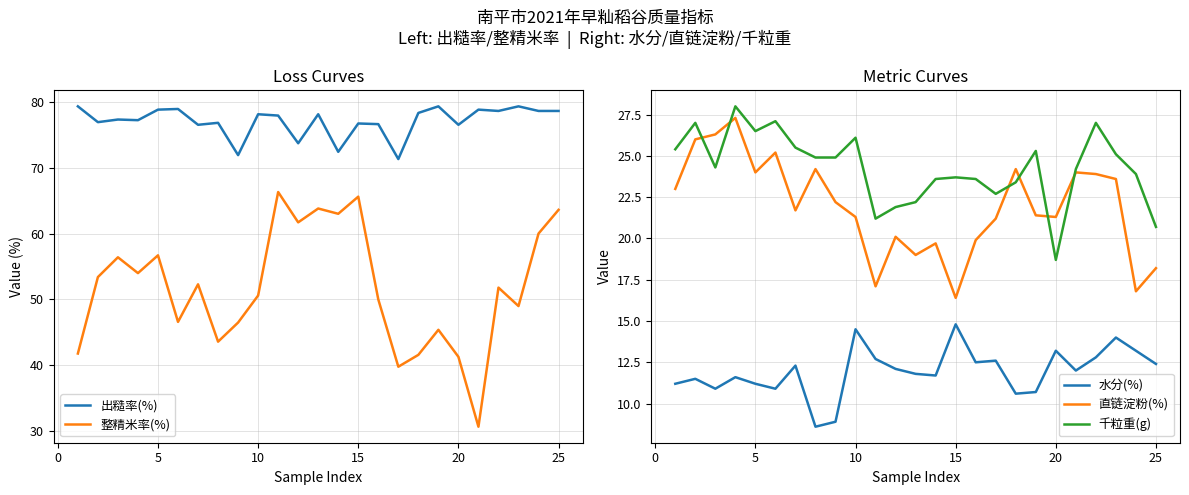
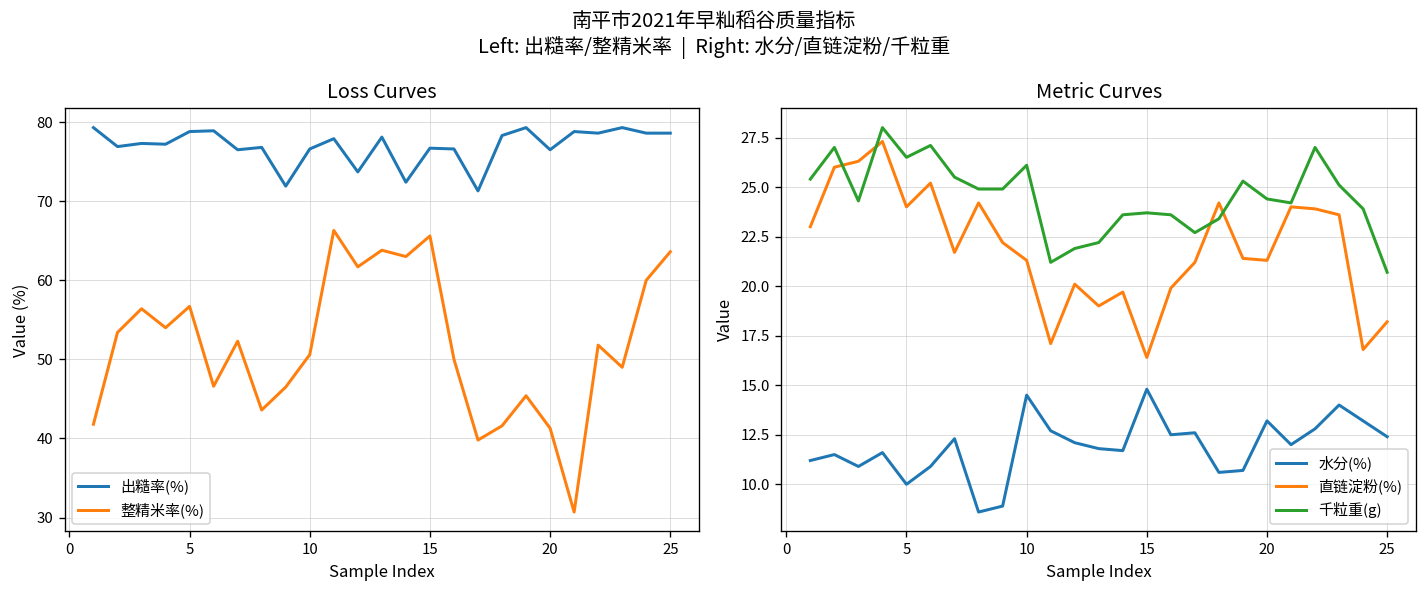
  {
    "Loss Curves": {
      "出糙率(%)": {
        "5": 79,
-       "10": 78,
+       "10": 77,
        "15": 77,
        "20": 77,
        "25": 79
      },
      "整精米率(%)": {
        "5": 57,
        "10": 51,
        "15": 66,
        "20": 41,
        "25": 64
      }
    },
    "Metric Curves": {
      "水分(%)": {
-       "5": 11.2,
+       "5": 10.0,
        "10": 14.5,
        "15": 14.8,
        "20": 13.2,
        "25": 12.4
      },
      "直链淀粉(%)": {
        "5": 24.0,
        "10": 21.3,
        "15": 16.4,
        "20": 21.3,
        "25": 18.2
      },
      "千粒重(g)": {
        "5": 26.5,
        "10": 26.1,
        "15": 23.7,
-       "20": 18.7,
+       "20": 24.4,
        "25": 20.7
      }
    }
  }
